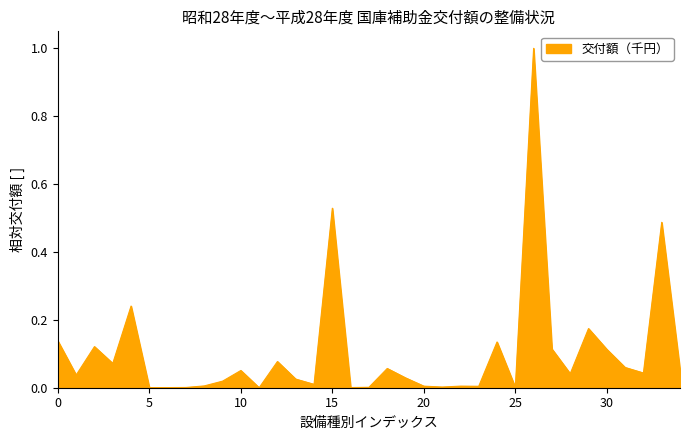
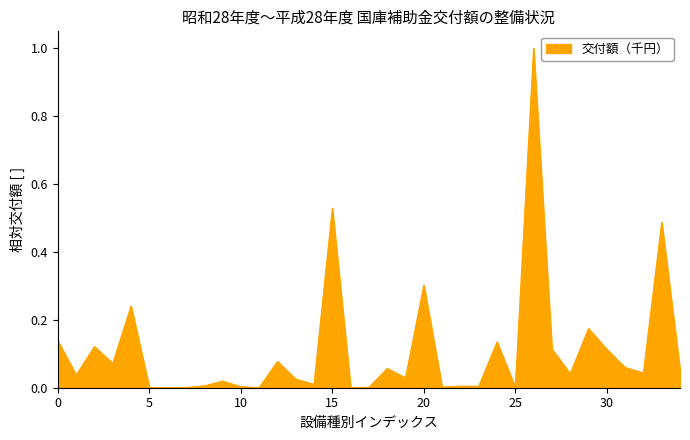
  {
    "0": 0.14,
    "5": 0.00,
-   "10": 0.05,
+   "10": 0.00,
    "15": 0.53,
-   "20": 0.00,
+   "20": 0.30,
    "25": 0.00,
    "30": 0.11
  }
